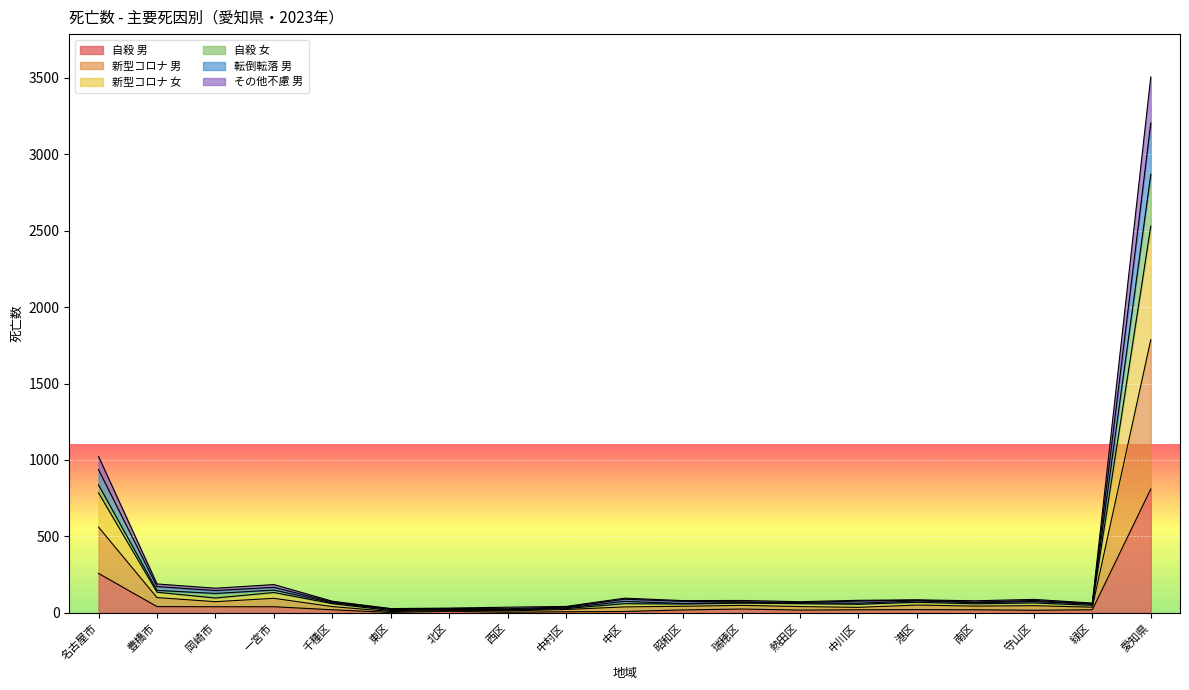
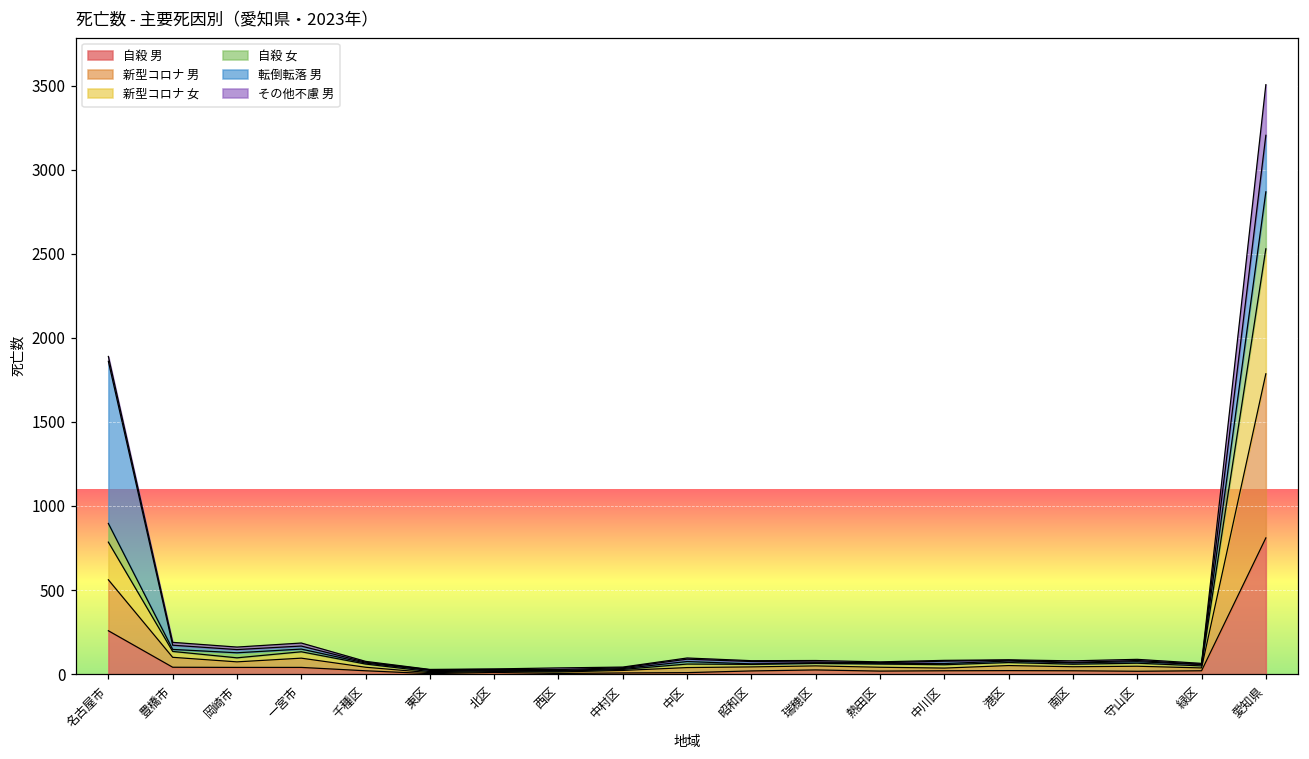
  {
    "自殺 女": {
-     "名古屋市": 50,
+     "名古屋市": 110,
      "岡崎市": 30,
      "愛知県": 340
    },
    "転倒転落 男": {
-     "名古屋市": 100,
+     "名古屋市": 960,
      "豊橋市": 30,
      "一宮市": 20,
      "愛知県": 340
    },
    "その他不慮 男": {
-     "名古屋市": 90,
+     "名古屋市": 30,
      "豊橋市": 20,
      "一宮市": 20,
      "愛知県": 300
    }
  }
